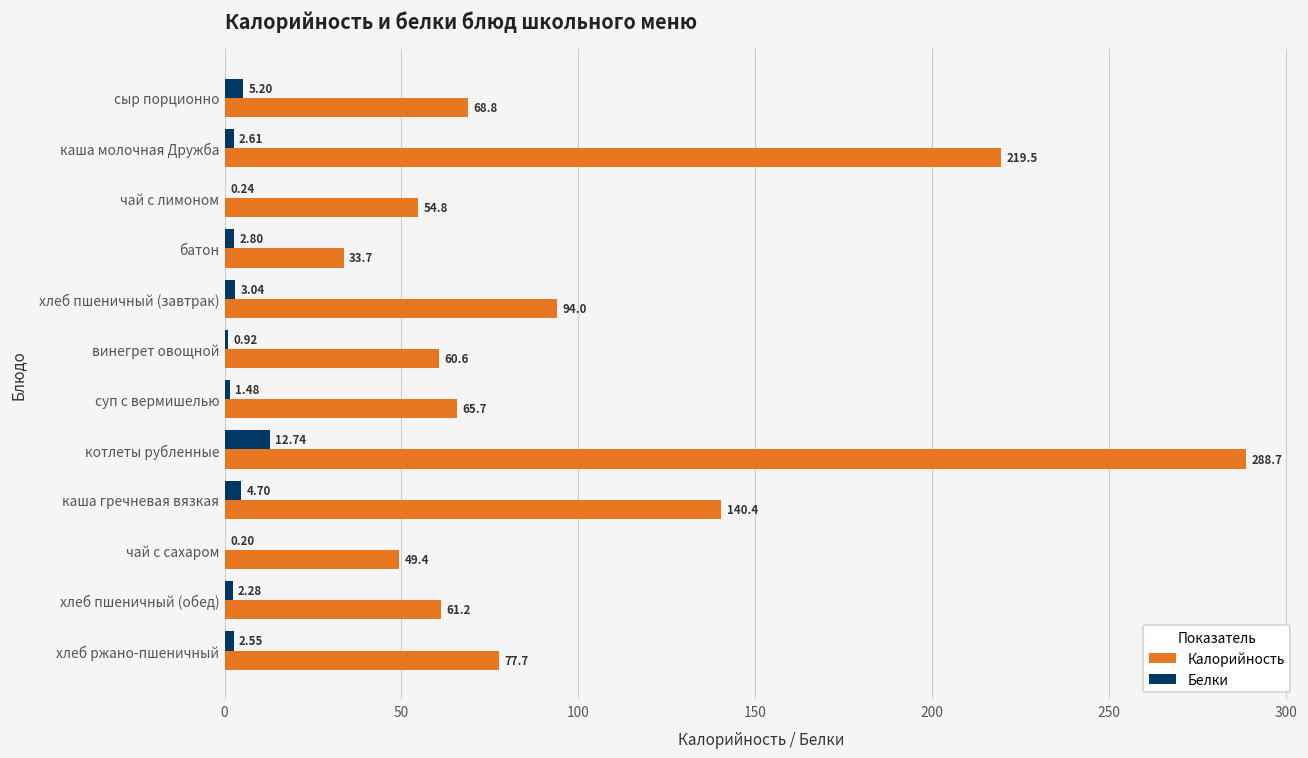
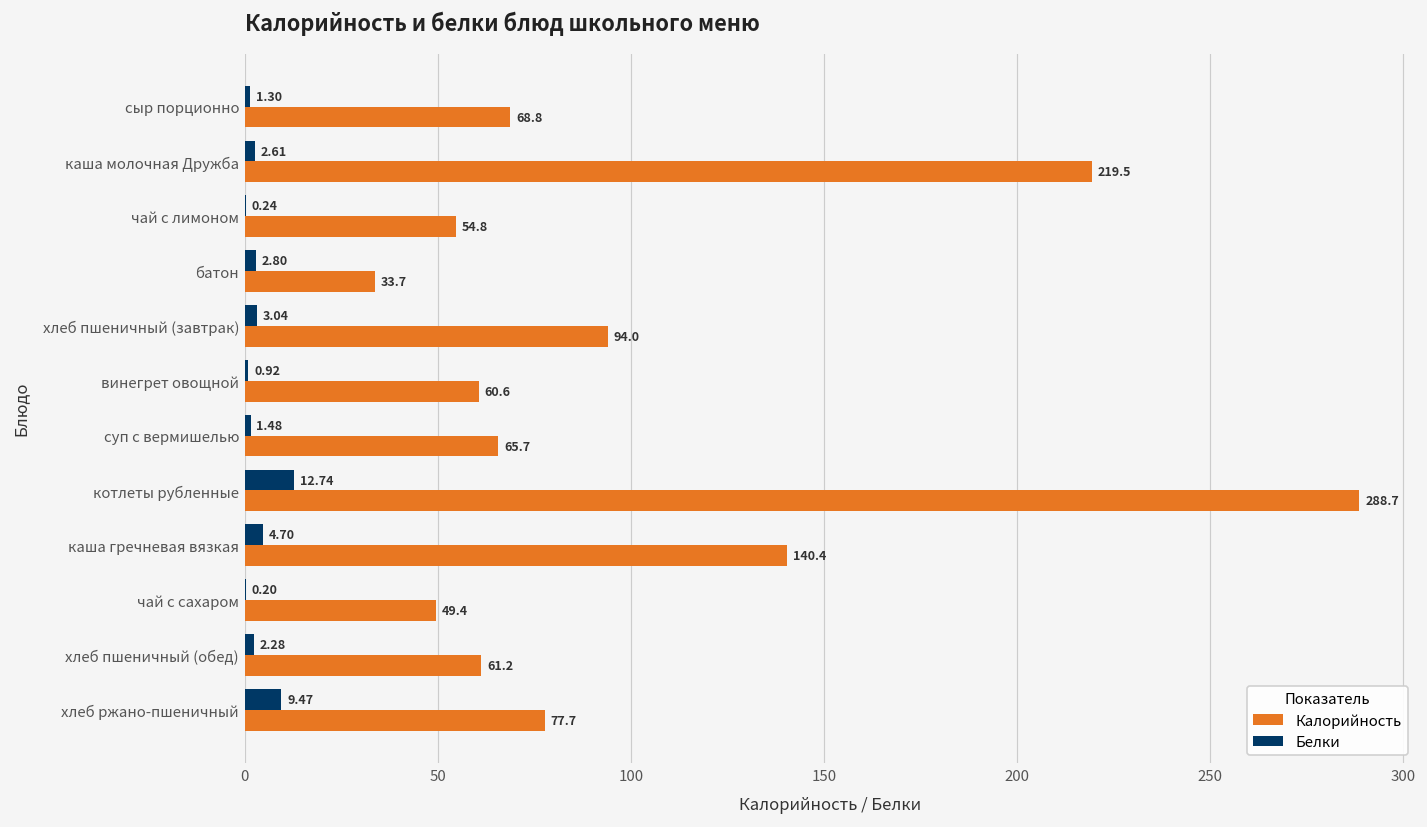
  {
    "Калорийность": {
      "сыр порционно": 68.8,
      "каша молочная Дружба": 219.5,
      "чай с лимоном": 54.8,
      "батон": 33.7,
      "хлеб пшеничный (завтрак)": 94.0,
      "винегрет овощной": 60.6,
      "суп с вермишелью": 65.7,
      "котлеты рубленные": 288.7,
      "каша гречневая вязкая": 140.4,
      "чай с сахаром": 49.4,
      "хлеб пшеничный (обед)": 61.2,
      "хлеб ржано-пшеничный": 77.7
    },
    "Белки": {
-     "сыр порционно": 5.20,
+     "сыр порционно": 1.30,
      "каша молочная Дружба": 2.61,
      "чай с лимоном": 0.24,
      "батон": 2.80,
      "хлеб пшеничный (завтрак)": 3.04,
      "винегрет овощной": 0.92,
      "суп с вермишелью": 1.48,
      "котлеты рубленные": 12.74,
      "каша гречневая вязкая": 4.70,
      "чай с сахаром": 0.20,
      "хлеб пшеничный (обед)": 2.28,
-     "хлеб ржано-пшеничный": 2.55
+     "хлеб ржано-пшеничный": 9.47
    }
  }
